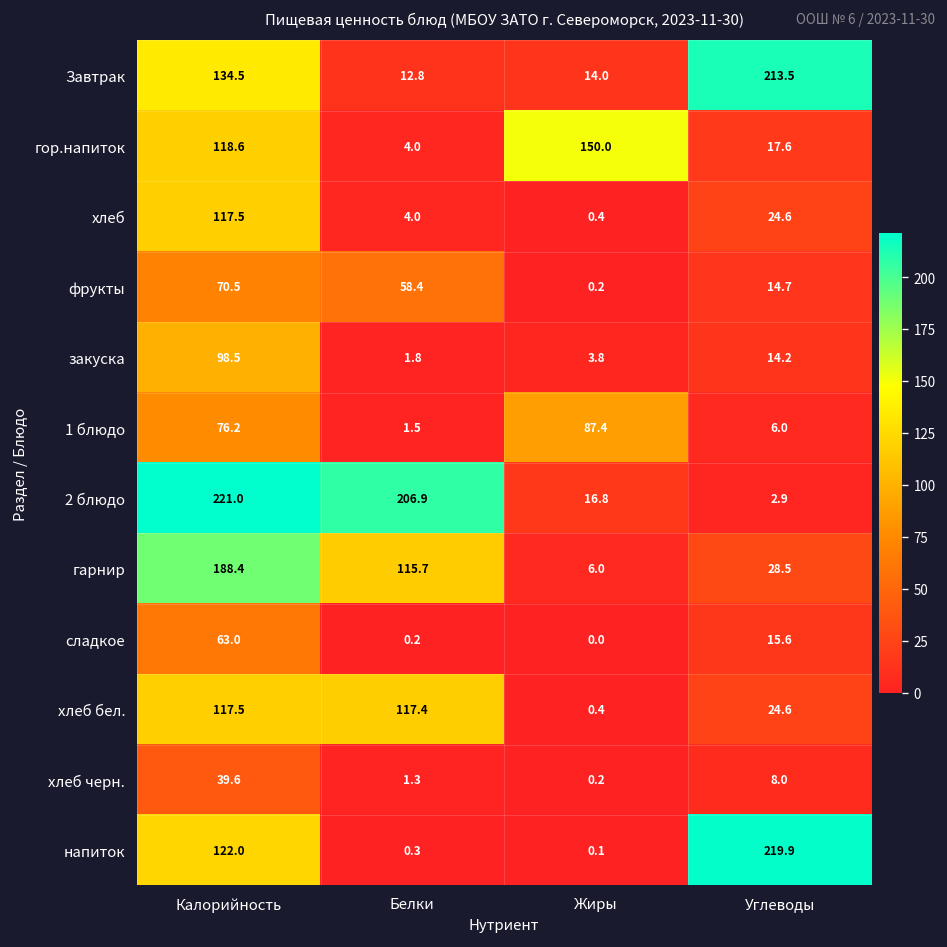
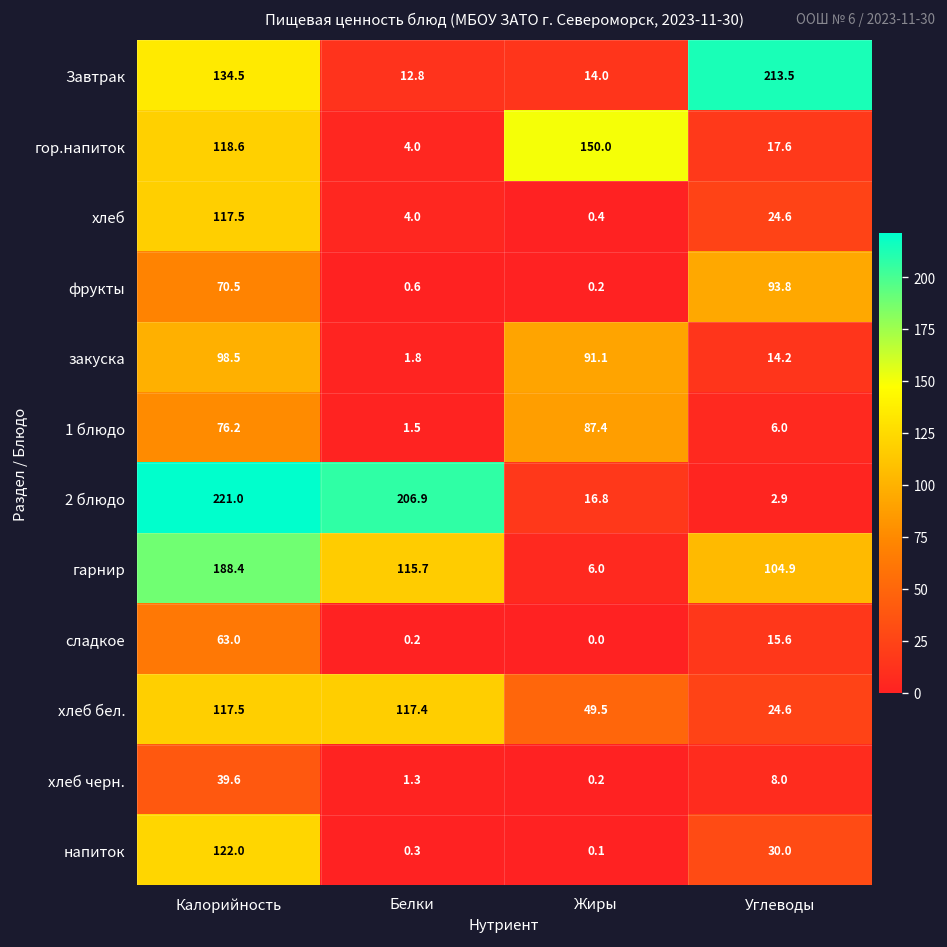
  {
    "Завтрак": {
      "Калорийность": 134.5,
      "Белки": 12.8,
      "Жиры": 14.0,
      "Углеводы": 213.5
    },
    "гор.напиток": {
      "Калорийность": 118.6,
      "Белки": 4.0,
      "Жиры": 150.0,
      "Углеводы": 17.6
    },
    "хлеб": {
      "Калорийность": 117.5,
      "Белки": 4.0,
      "Жиры": 0.4,
      "Углеводы": 24.6
    },
    "фрукты": {
      "Калорийность": 70.5,
-     "Белки": 58.4,
+     "Белки": 0.6,
      "Жиры": 0.2,
-     "Углеводы": 14.7
+     "Углеводы": 93.8
    },
    "закуска": {
      "Калорийность": 98.5,
      "Белки": 1.8,
-     "Жиры": 3.8,
+     "Жиры": 91.1,
      "Углеводы": 14.2
    },
    "1 блюдо": {
      "Калорийность": 76.2,
      "Белки": 1.5,
      "Жиры": 87.4,
      "Углеводы": 6.0
    },
    "2 блюдо": {
      "Калорийность": 221.0,
      "Белки": 206.9,
      "Жиры": 16.8,
      "Углеводы": 2.9
    },
    "гарнир": {
      "Калорийность": 188.4,
      "Белки": 115.7,
      "Жиры": 6.0,
-     "Углеводы": 28.5
+     "Углеводы": 104.9
    },
    "сладкое": {
      "Калорийность": 63.0,
      "Белки": 0.2,
      "Жиры": 0.0,
      "Углеводы": 15.6
    },
    "хлеб бел.": {
      "Калорийность": 117.5,
      "Белки": 117.4,
-     "Жиры": 0.4,
+     "Жиры": 49.5,
      "Углеводы": 24.6
    },
    "хлеб черн.": {
      "Калорийность": 39.6,
      "Белки": 1.3,
      "Жиры": 0.2,
      "Углеводы": 8.0
    },
    "напиток": {
      "Калорийность": 122.0,
      "Белки": 0.3,
      "Жиры": 0.1,
-     "Углеводы": 219.9
+     "Углеводы": 30.0
    }
  }
